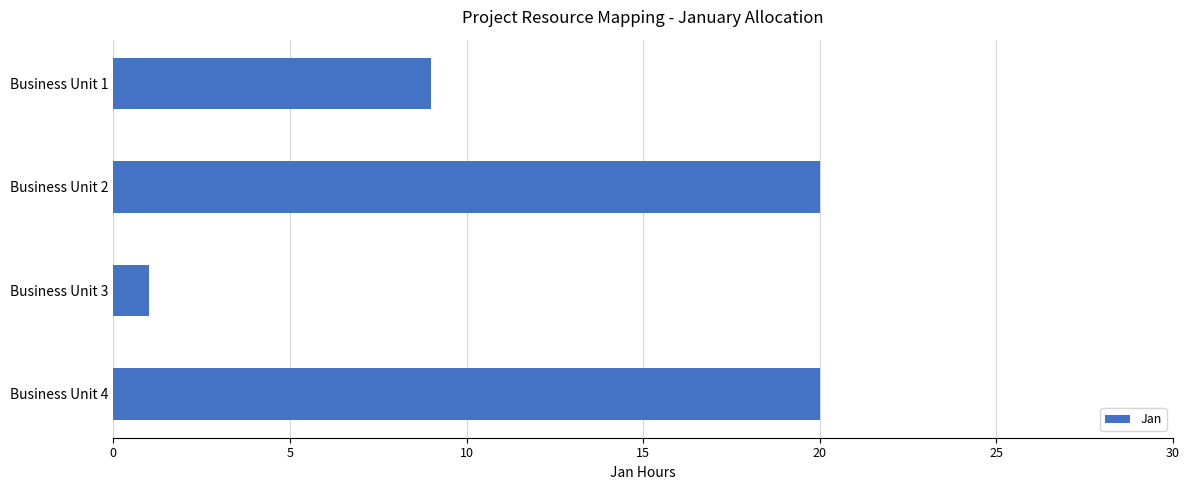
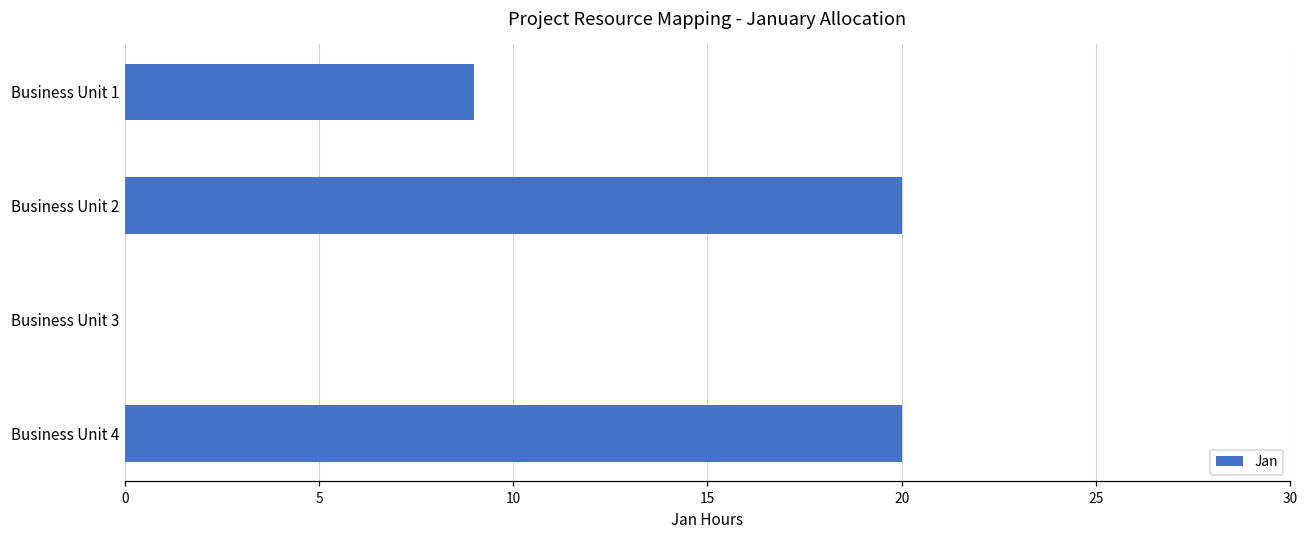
  {
    "Business Unit 1": 9,
    "Business Unit 2": 20,
-   "Business Unit 3": 1,
+   "Business Unit 3": 0,
    "Business Unit 4": 20
  }
